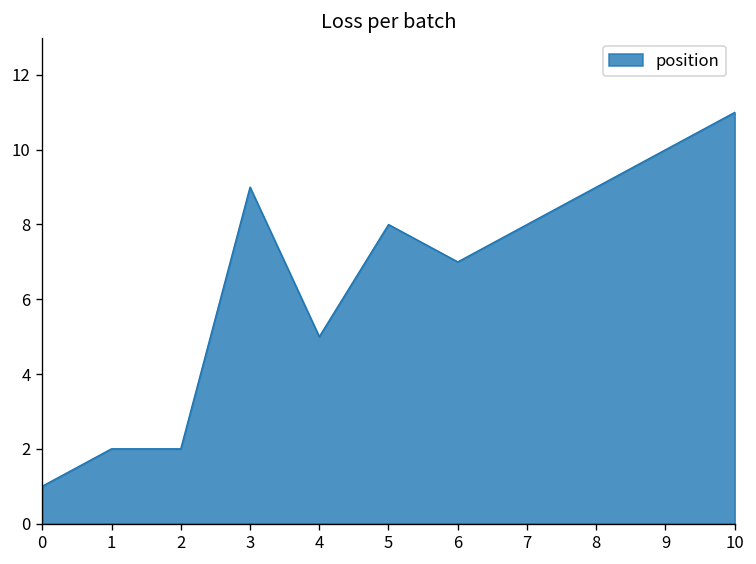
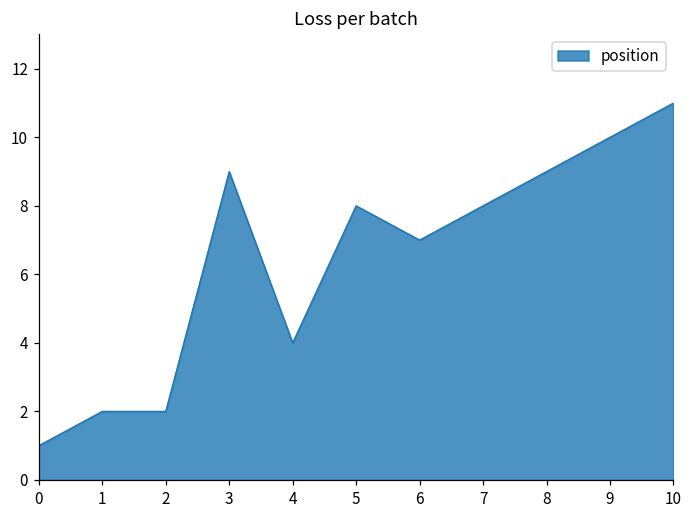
  {
    "0": 1,
    "1": 2,
    "2": 2,
    "3": 9,
-   "4": 5,
+   "4": 4,
    "5": 8,
    "6": 7,
    "7": 8,
    "8": 9,
    "9": 10,
    "10": 11
  }
